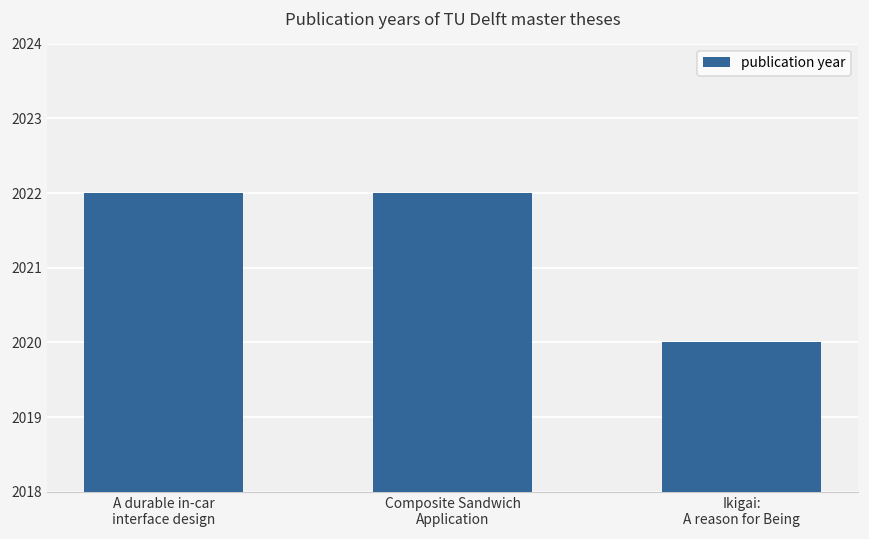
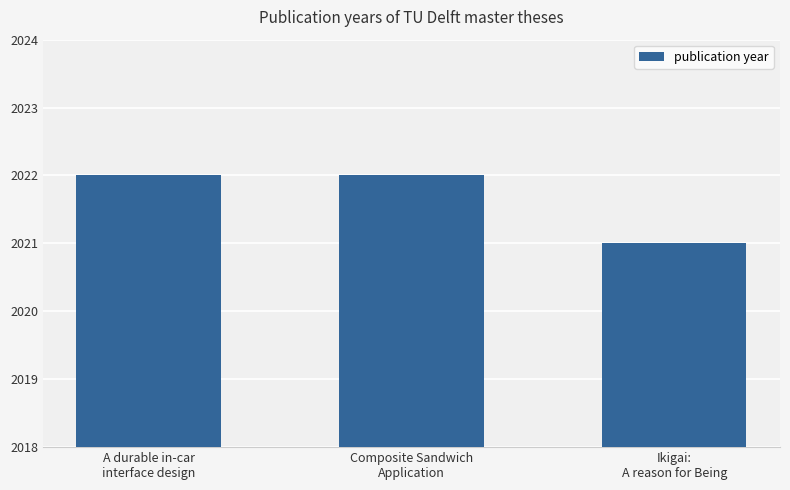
  {
    "A durable in-car interface design": 2022,
    "Composite Sandwich Application": 2022,
-   "Ikigai: A reason for Being": 2020
+   "Ikigai: A reason for Being": 2021
  }
